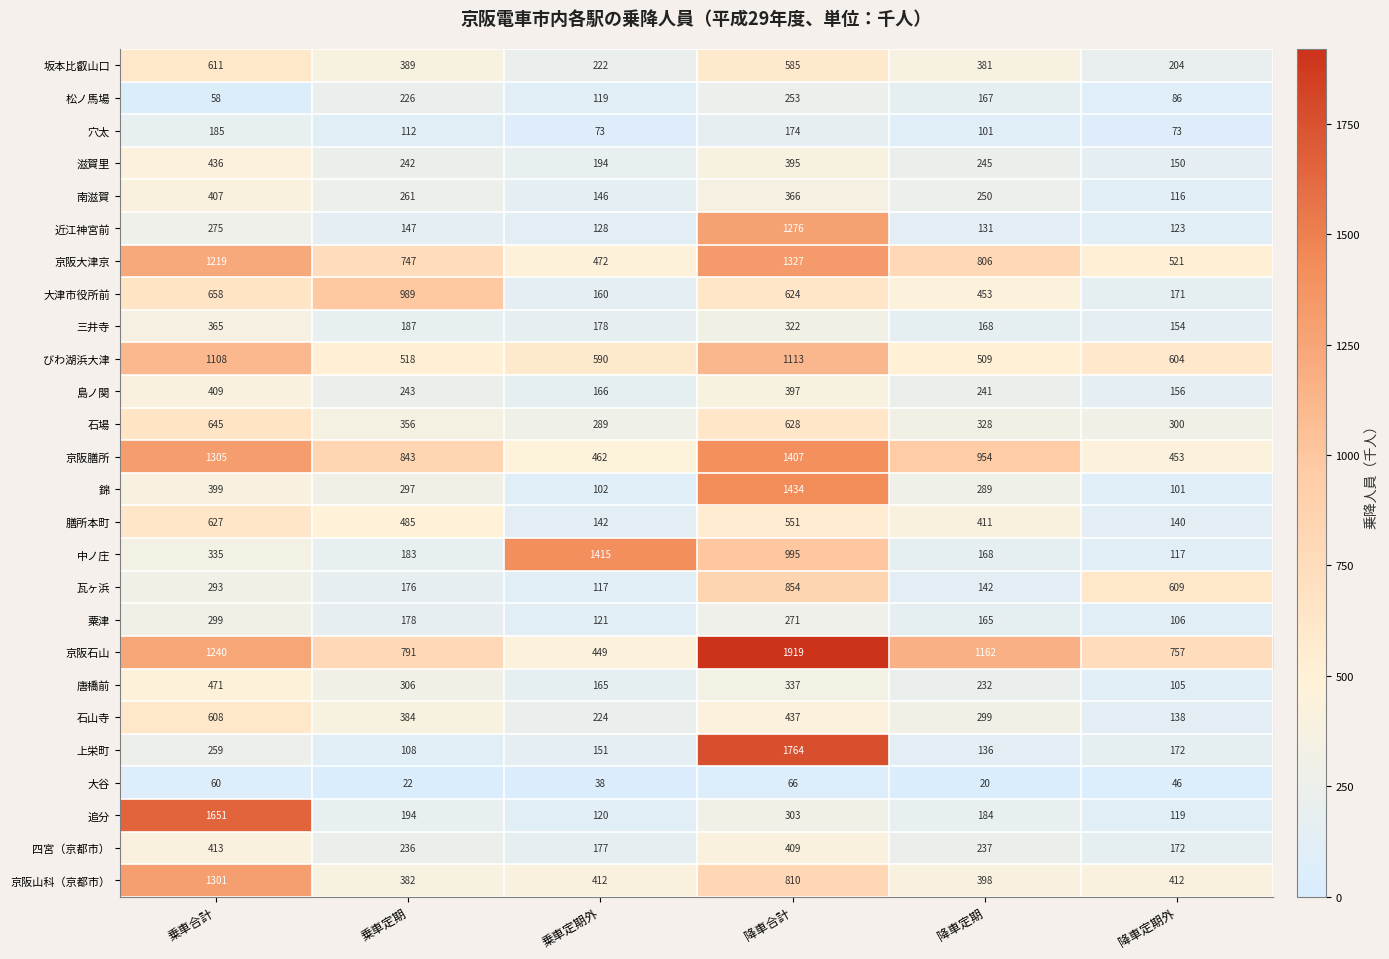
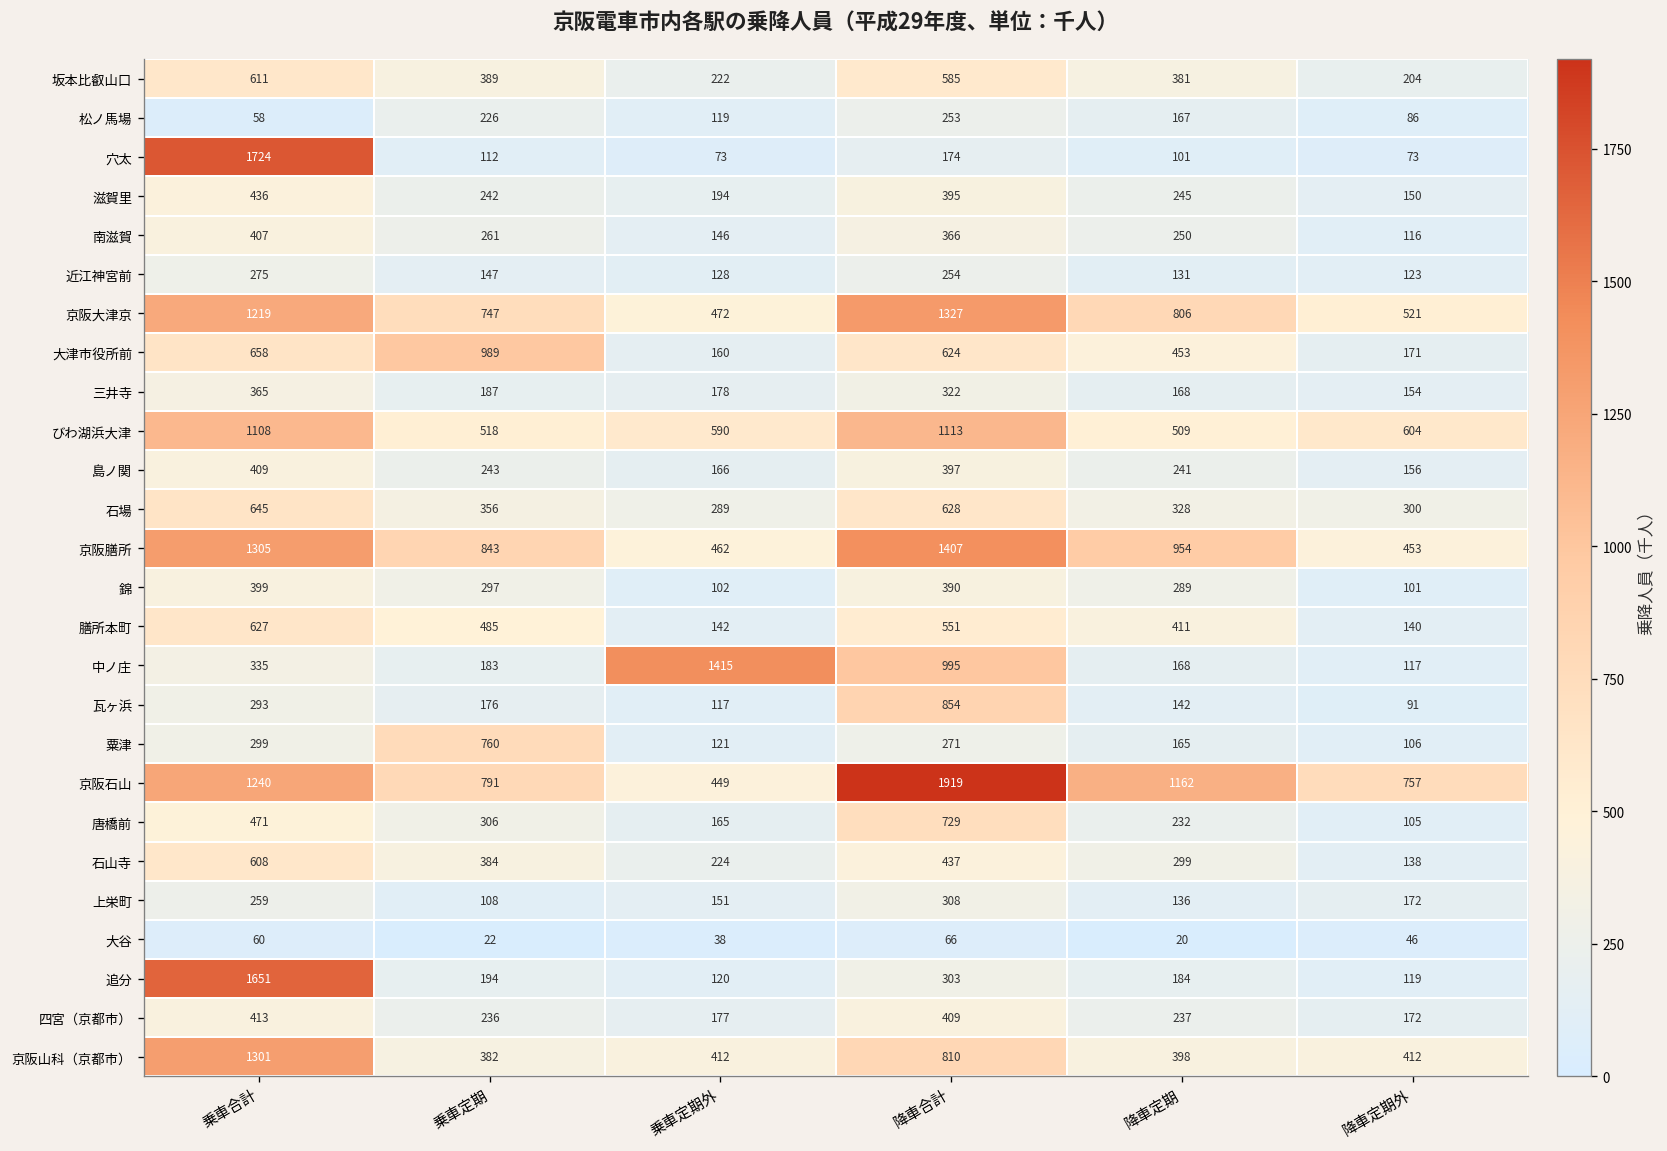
  {
    "坂本比叡山口": {
      "乗車合計": 611,
      "乗車定期": 389,
      "乗車定期外": 222,
      "降車合計": 585,
      "降車定期": 381,
      "降車定期外": 204
    },
    "松ノ馬場": {
      "乗車合計": 58,
      "乗車定期": 226,
      "乗車定期外": 119,
      "降車合計": 253,
      "降車定期": 167,
      "降車定期外": 86
    },
    "穴太": {
-     "乗車合計": 185,
+     "乗車合計": 1724,
      "乗車定期": 112,
      "乗車定期外": 73,
      "降車合計": 174,
      "降車定期": 101,
      "降車定期外": 73
    },
    "滋賀里": {
      "乗車合計": 436,
      "乗車定期": 242,
      "乗車定期外": 194,
      "降車合計": 395,
      "降車定期": 245,
      "降車定期外": 150
    },
    "南滋賀": {
      "乗車合計": 407,
      "乗車定期": 261,
      "乗車定期外": 146,
      "降車合計": 366,
      "降車定期": 250,
      "降車定期外": 116
    },
    "近江神宮前": {
      "乗車合計": 275,
      "乗車定期": 147,
      "乗車定期外": 128,
-     "降車合計": 1276,
+     "降車合計": 254,
      "降車定期": 131,
      "降車定期外": 123
    },
    "京阪大津京": {
      "乗車合計": 1219,
      "乗車定期": 747,
      "乗車定期外": 472,
      "降車合計": 1327,
      "降車定期": 806,
      "降車定期外": 521
    },
    "大津市役所前": {
      "乗車合計": 658,
      "乗車定期": 989,
      "乗車定期外": 160,
      "降車合計": 624,
      "降車定期": 453,
      "降車定期外": 171
    },
    "三井寺": {
      "乗車合計": 365,
      "乗車定期": 187,
      "乗車定期外": 178,
      "降車合計": 322,
      "降車定期": 168,
      "降車定期外": 154
    },
    "びわ湖浜大津": {
      "乗車合計": 1108,
      "乗車定期": 518,
      "乗車定期外": 590,
      "降車合計": 1113,
      "降車定期": 509,
      "降車定期外": 604
    },
    "島ノ関": {
      "乗車合計": 409,
      "乗車定期": 243,
      "乗車定期外": 166,
      "降車合計": 397,
      "降車定期": 241,
      "降車定期外": 156
    },
    "石場": {
      "乗車合計": 645,
      "乗車定期": 356,
      "乗車定期外": 289,
      "降車合計": 628,
      "降車定期": 328,
      "降車定期外": 300
    },
    "京阪膳所": {
      "乗車合計": 1305,
      "乗車定期": 843,
      "乗車定期外": 462,
      "降車合計": 1407,
      "降車定期": 954,
      "降車定期外": 453
    },
    "錦": {
      "乗車合計": 399,
      "乗車定期": 297,
      "乗車定期外": 102,
-     "降車合計": 1434,
+     "降車合計": 390,
      "降車定期": 289,
      "降車定期外": 101
    },
    "膳所本町": {
      "乗車合計": 627,
      "乗車定期": 485,
      "乗車定期外": 142,
      "降車合計": 551,
      "降車定期": 411,
      "降車定期外": 140
    },
    "中ノ庄": {
      "乗車合計": 335,
      "乗車定期": 183,
      "乗車定期外": 1415,
      "降車合計": 995,
      "降車定期": 168,
      "降車定期外": 117
    },
    "瓦ヶ浜": {
      "乗車合計": 293,
      "乗車定期": 176,
      "乗車定期外": 117,
      "降車合計": 854,
      "降車定期": 142,
-     "降車定期外": 609
+     "降車定期外": 91
    },
    "粟津": {
      "乗車合計": 299,
-     "乗車定期": 178,
+     "乗車定期": 760,
      "乗車定期外": 121,
      "降車合計": 271,
      "降車定期": 165,
      "降車定期外": 106
    },
    "京阪石山": {
      "乗車合計": 1240,
      "乗車定期": 791,
      "乗車定期外": 449,
      "降車合計": 1919,
      "降車定期": 1162,
      "降車定期外": 757
    },
    "唐橋前": {
      "乗車合計": 471,
      "乗車定期": 306,
      "乗車定期外": 165,
-     "降車合計": 337,
+     "降車合計": 729,
      "降車定期": 232,
      "降車定期外": 105
    },
    "石山寺": {
      "乗車合計": 608,
      "乗車定期": 384,
      "乗車定期外": 224,
      "降車合計": 437,
      "降車定期": 299,
      "降車定期外": 138
    },
    "上栄町": {
      "乗車合計": 259,
      "乗車定期": 108,
      "乗車定期外": 151,
-     "降車合計": 1764,
+     "降車合計": 308,
      "降車定期": 136,
      "降車定期外": 172
    },
    "大谷": {
      "乗車合計": 60,
      "乗車定期": 22,
      "乗車定期外": 38,
      "降車合計": 66,
      "降車定期": 20,
      "降車定期外": 46
    },
    "追分": {
      "乗車合計": 1651,
      "乗車定期": 194,
      "乗車定期外": 120,
      "降車合計": 303,
      "降車定期": 184,
      "降車定期外": 119
    },
    "四宮（京都市）": {
      "乗車合計": 413,
      "乗車定期": 236,
      "乗車定期外": 177,
      "降車合計": 409,
      "降車定期": 237,
      "降車定期外": 172
    },
    "京阪山科（京都市）": {
      "乗車合計": 1301,
      "乗車定期": 382,
      "乗車定期外": 412,
      "降車合計": 810,
      "降車定期": 398,
      "降車定期外": 412
    }
  }
